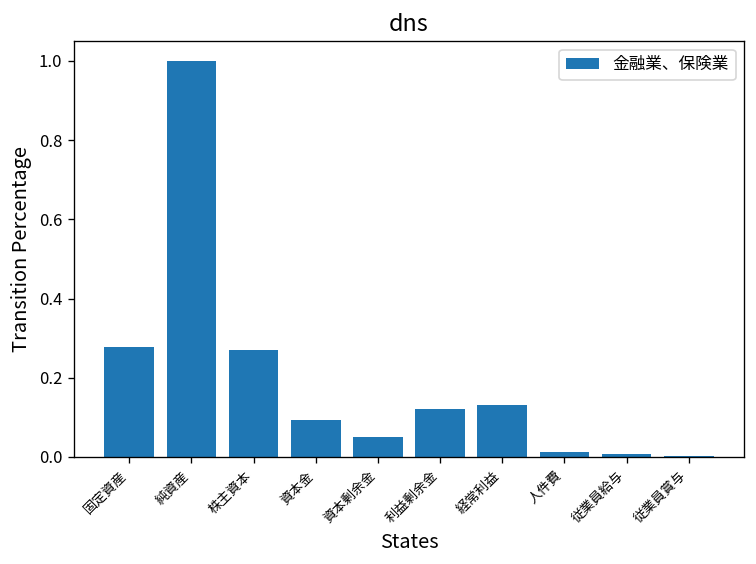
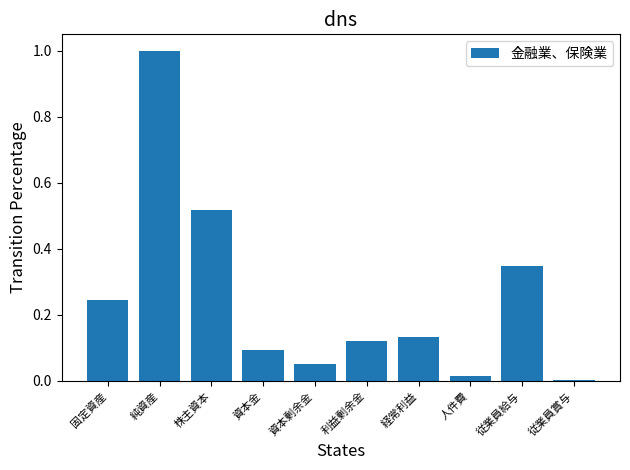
  {
-   "固定資産": 0.28,
+   "固定資産": 0.24,
    "純資産": 1.00,
-   "株主資本": 0.27,
+   "株主資本": 0.52,
    "資本金": 0.09,
    "資本剰余金": 0.05,
    "利益剰余金": 0.12,
    "経常利益": 0.13,
    "人件費": 0.01,
-   "従業員給与": 0.01
+   "従業員給与": 0.35
  }
